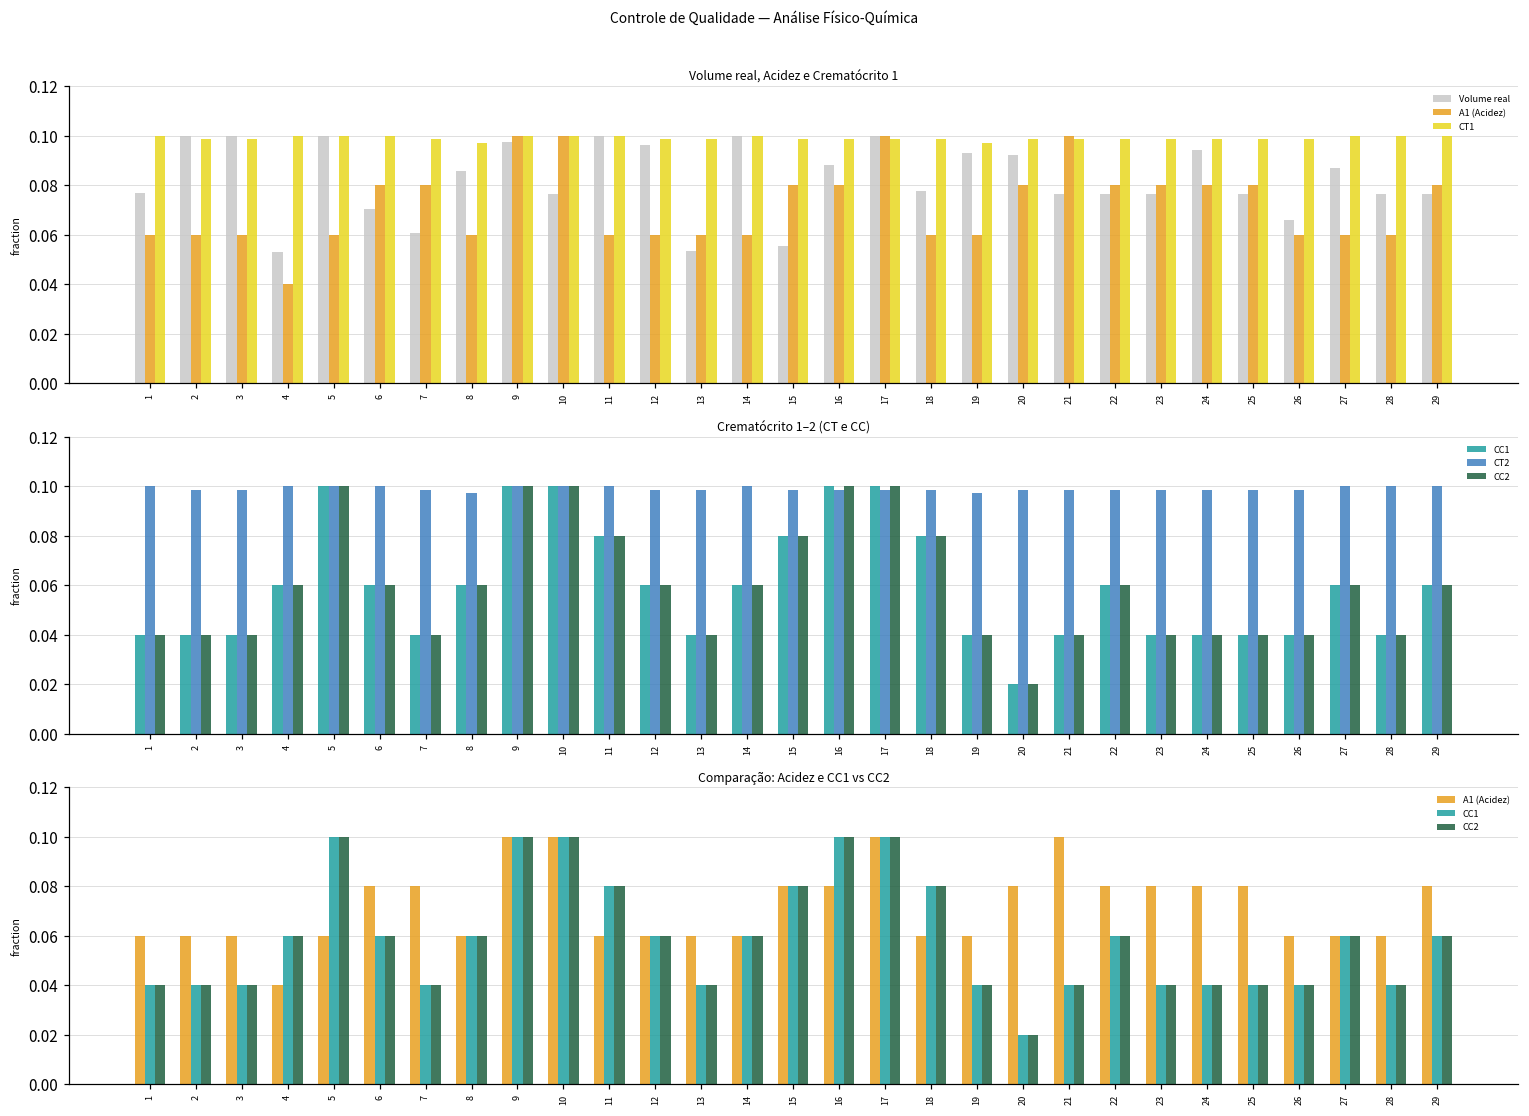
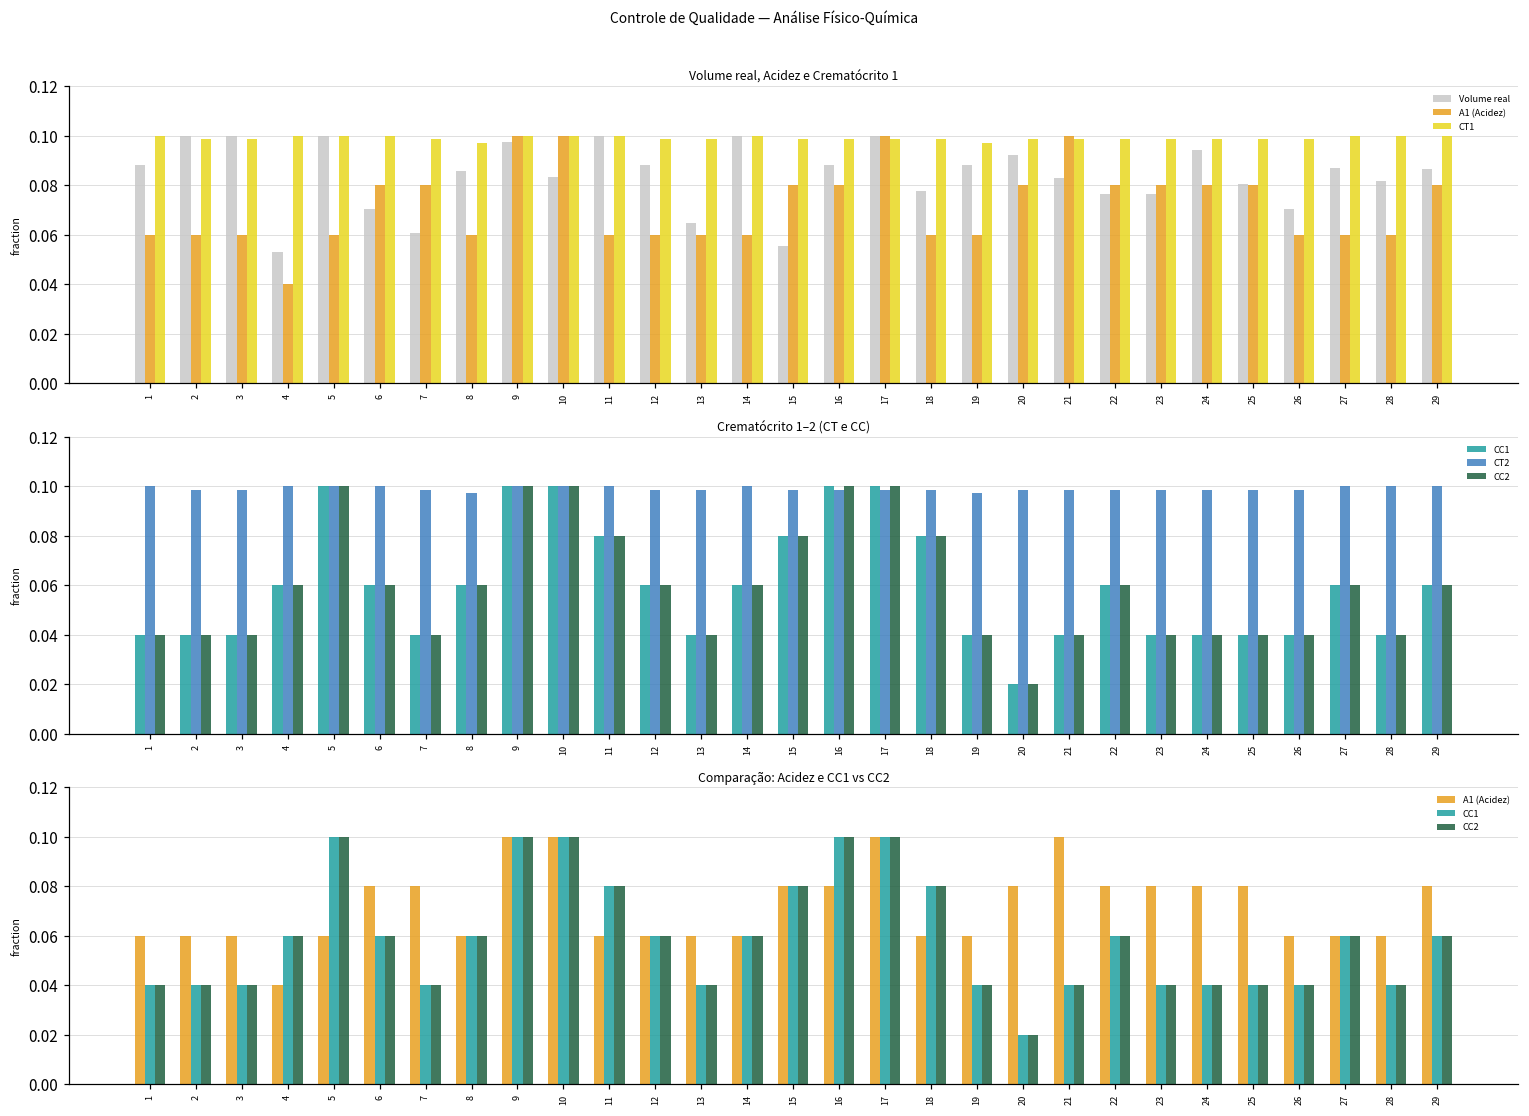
  {
    "Volume real, Acidez e Crematócrito 1": {
      "Volume real": {
-       "1": 0.077,
+       "1": 0.088,
        "2": 0.100,
        "3": 0.100,
        "4": 0.053,
        "5": 0.100,
        "6": 0.071,
        "7": 0.061,
        "8": 0.086,
        "9": 0.098,
-       "10": 0.076,
+       "10": 0.084,
        "11": 0.100,
-       "12": 0.096,
-       "13": 0.054,
+       "12": 0.088,
+       "13": 0.065,
        "14": 0.100,
        "15": 0.055,
        "16": 0.088,
        "17": 0.100,
        "18": 0.078,
-       "19": 0.093,
+       "19": 0.088,
        "20": 0.092,
-       "21": 0.076,
+       "21": 0.083,
        "22": 0.076,
        "23": 0.076,
        "24": 0.094,
-       "25": 0.076,
-       "26": 0.066,
+       "25": 0.081,
+       "26": 0.071,
        "27": 0.087,
-       "28": 0.076,
-       "29": 0.076
+       "28": 0.082,
+       "29": 0.086
      }
    },
    "Crematócrito 1–2 (CT e CC)": {
      "CC2": {
        "1": 0.040,
        "2": 0.040,
        "3": 0.040,
        "4": 0.060,
        "5": 0.100,
        "6": 0.060,
        "7": 0.040,
        "8": 0.060,
        "9": 0.100,
        "10": 0.100,
        "11": 0.080,
        "12": 0.060,
        "13": 0.040,
        "14": 0.060,
        "15": 0.080,
        "16": 0.100,
        "17": 0.100,
        "18": 0.080,
        "19": 0.040,
        "20": 0.020,
        "21": 0.040,
        "22": 0.060,
        "23": 0.040,
        "24": 0.040,
        "25": 0.040,
        "26": 0.040,
        "27": 0.060,
        "28": 0.040,
        "29": 0.060
      }
    },
    "Comparação: Acidez e CC1 vs CC2": {
      "A1 (Acidez)": {
        "1": 0.060,
        "2": 0.060,
        "3": 0.060,
        "4": 0.040,
        "5": 0.060,
        "6": 0.080,
        "7": 0.080,
        "8": 0.060,
        "9": 0.100,
        "10": 0.100,
        "11": 0.060,
        "12": 0.060,
        "13": 0.060,
        "14": 0.060,
        "15": 0.080,
        "16": 0.080,
        "17": 0.100,
        "18": 0.060,
        "19": 0.060,
        "20": 0.080,
        "21": 0.100,
        "22": 0.080,
        "23": 0.080,
        "24": 0.080,
        "25": 0.080,
        "26": 0.060,
        "27": 0.060,
        "28": 0.060,
        "29": 0.080
      },
      "CC1": {
        "1": 0.040,
        "2": 0.040,
        "3": 0.040,
        "4": 0.060,
        "5": 0.100,
        "6": 0.060,
        "7": 0.040,
        "8": 0.060,
        "9": 0.100,
        "10": 0.100,
        "11": 0.080,
        "12": 0.060,
        "13": 0.040,
        "14": 0.060,
        "15": 0.080,
        "16": 0.100,
        "17": 0.100,
        "18": 0.080,
        "19": 0.040,
        "20": 0.020,
        "21": 0.040,
        "22": 0.060,
        "23": 0.040,
        "24": 0.040,
        "25": 0.040,
        "26": 0.040,
        "27": 0.060,
        "28": 0.040,
        "29": 0.060
      },
      "CC2": {
        "1": 0.040,
        "2": 0.040,
        "3": 0.040,
        "4": 0.060,
        "5": 0.100,
        "6": 0.060,
        "7": 0.040,
        "8": 0.060,
        "9": 0.100,
        "10": 0.100,
        "11": 0.080,
        "12": 0.060,
        "13": 0.040,
        "14": 0.060,
        "15": 0.080,
        "16": 0.100,
        "17": 0.100,
        "18": 0.080,
        "19": 0.040,
        "20": 0.020,
        "21": 0.040,
        "22": 0.060,
        "23": 0.040,
        "24": 0.040,
        "25": 0.040,
        "26": 0.040,
        "27": 0.060,
        "28": 0.040,
        "29": 0.060
      }
    }
  }
